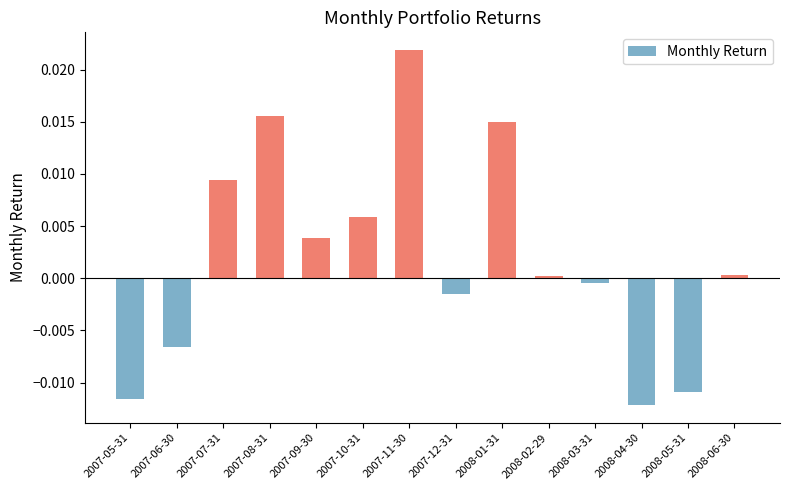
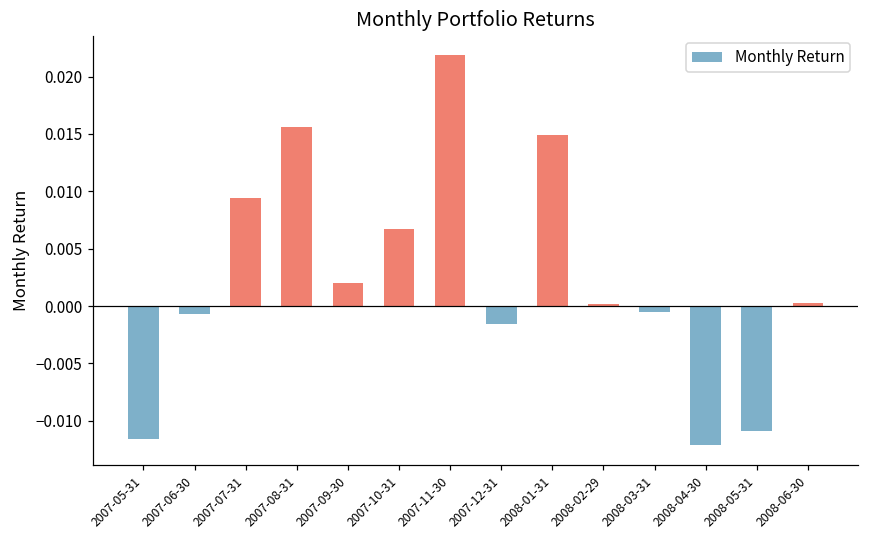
  {
    "2007-05-31": -0.0116,
-   "2007-06-30": -0.0066,
+   "2007-06-30": -0.0007,
    "2007-07-31": 0.0094,
    "2007-08-31": 0.0156,
-   "2007-09-30": 0.0038,
-   "2007-10-31": 0.0059,
+   "2007-09-30": 0.0020,
+   "2007-10-31": 0.0067,
    "2007-11-30": 0.0219,
    "2007-12-31": -0.0015,
    "2008-01-31": 0.0150,
    "2008-03-31": -0.0005,
    "2008-04-30": -0.0122,
    "2008-05-31": -0.0109,
    "2008-06-30": 0.0003
  }
